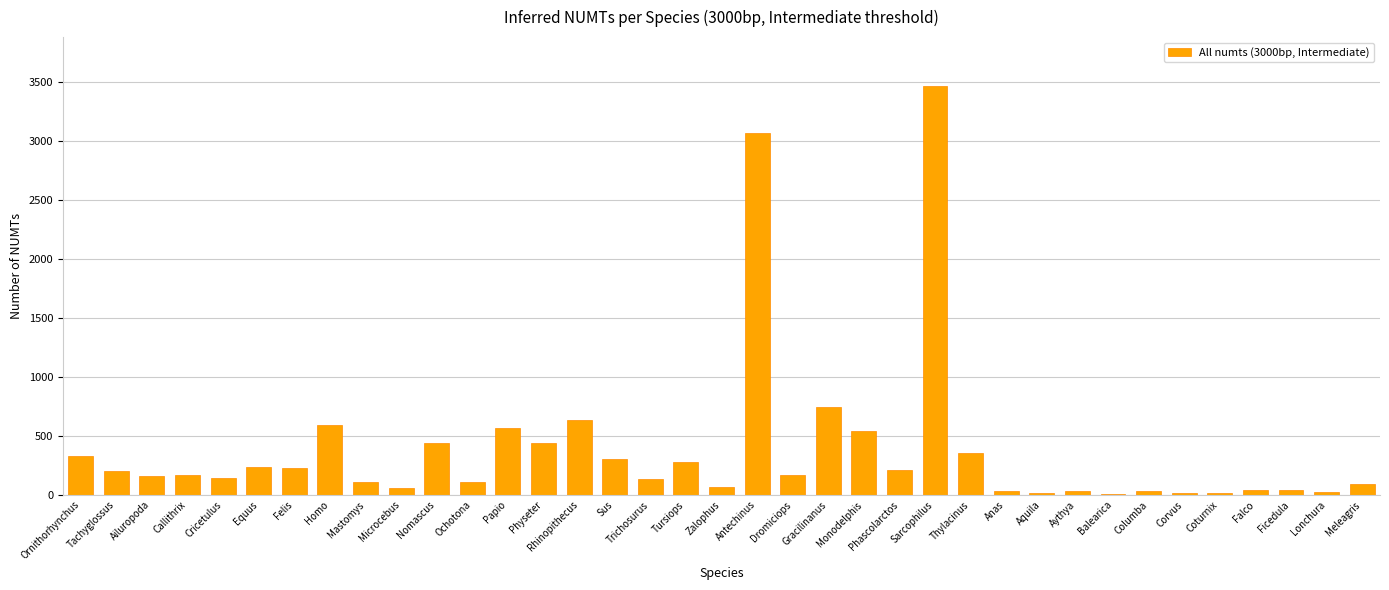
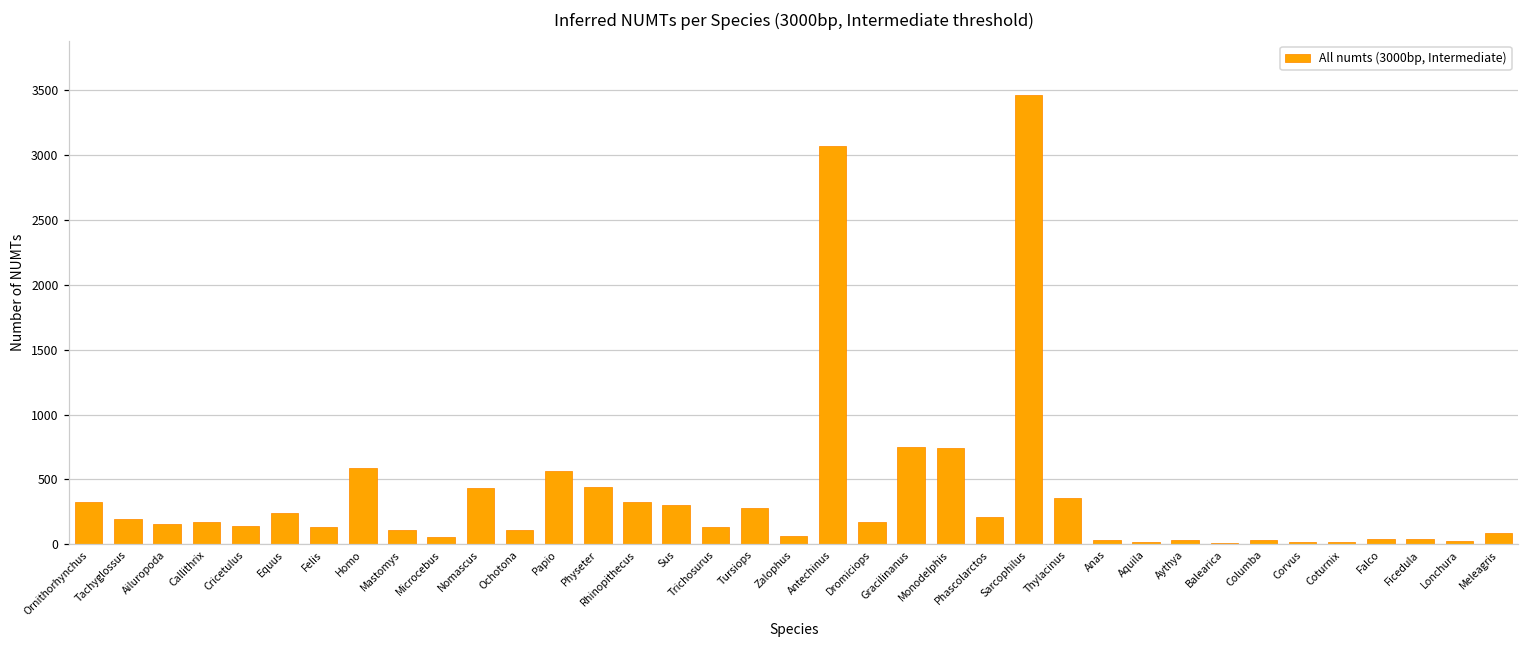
  {
    "Ornithorhynchus": 330,
    "Tachyglossus": 200,
    "Ailuropoda": 160,
    "Callithrix": 170,
    "Cricetulus": 140,
    "Equus": 240,
-   "Felis": 230,
+   "Felis": 130,
    "Homo": 590,
    "Mastomys": 110,
    "Microcebus": 60,
    "Nomascus": 440,
    "Ochotona": 110,
    "Papio": 570,
    "Physeter": 440,
-   "Rhinopithecus": 630,
+   "Rhinopithecus": 330,
    "Sus": 300,
    "Trichosurus": 130,
    "Tursiops": 280,
    "Zalophus": 70,
    "Antechinus": 3070,
    "Dromiciops": 170,
    "Gracilinanus": 750,
-   "Monodelphis": 540,
+   "Monodelphis": 750,
    "Phascolarctos": 210,
    "Sarcophilus": 3470,
    "Thylacinus": 360,
    "Anas": 40,
    "Aythya": 30,
    "Columba": 30,
    "Falco": 40,
    "Ficedula": 40,
    "Lonchura": 30,
    "Meleagris": 90
  }
